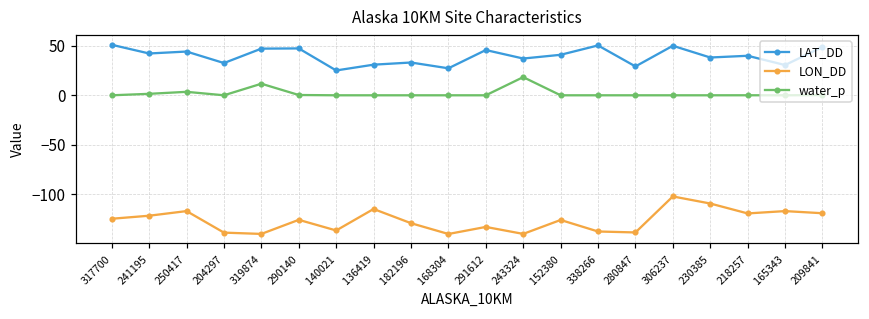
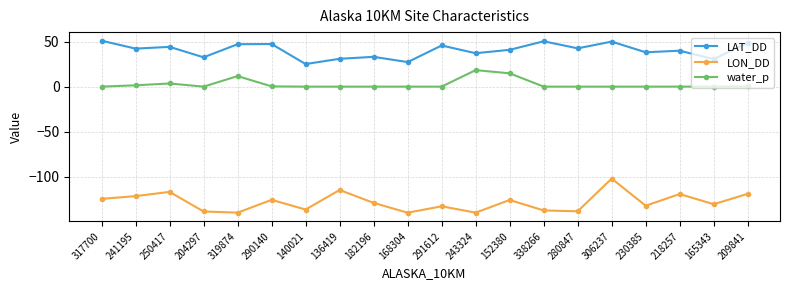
  {
    "LAT_DD": {
      "317700": 50,
      "241195": 40,
      "250417": 40,
      "204297": 30,
      "319874": 50,
      "290140": 50,
      "140021": 30,
      "136419": 30,
      "182196": 30,
      "168304": 30,
      "291612": 50,
      "243324": 40,
      "152380": 40,
      "338266": 50,
-     "280847": 30,
+     "280847": 40,
      "306237": 50,
      "230385": 40,
      "218257": 40
    },
    "LON_DD": {
      "317700": -120,
      "241195": -120,
      "250417": -120,
      "204297": -140,
      "319874": -140,
      "290140": -130,
      "140021": -140,
      "136419": -110,
      "182196": -130,
      "168304": -140,
      "291612": -130,
      "243324": -140,
      "152380": -130,
      "338266": -140,
      "280847": -140,
      "306237": -100,
-     "230385": -110,
+     "230385": -130,
      "218257": -120,
-     "165343": -120,
+     "165343": -130,
      "209841": -120
    },
    "water_p": {
      "317700": 0,
      "241195": 0,
      "250417": 0,
      "204297": 0,
      "319874": 10,
      "290140": 0,
      "140021": 0,
      "136419": 0,
      "182196": 0,
      "168304": 0,
      "291612": 0,
      "243324": 20,
-     "152380": 0,
+     "152380": 10,
      "338266": 0,
      "280847": 0,
      "306237": 0,
      "230385": 0,
      "218257": 0
    }
  }
